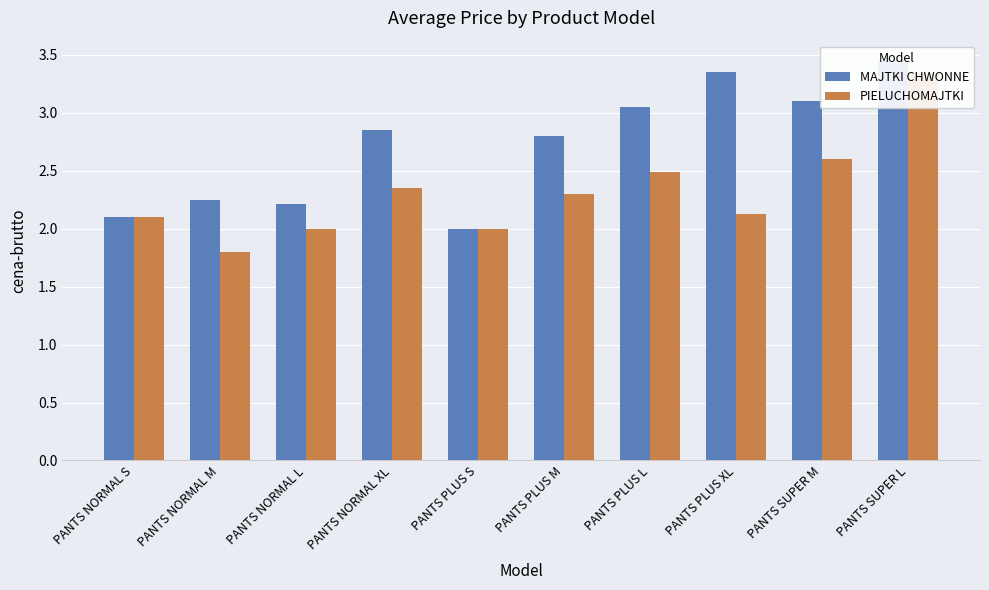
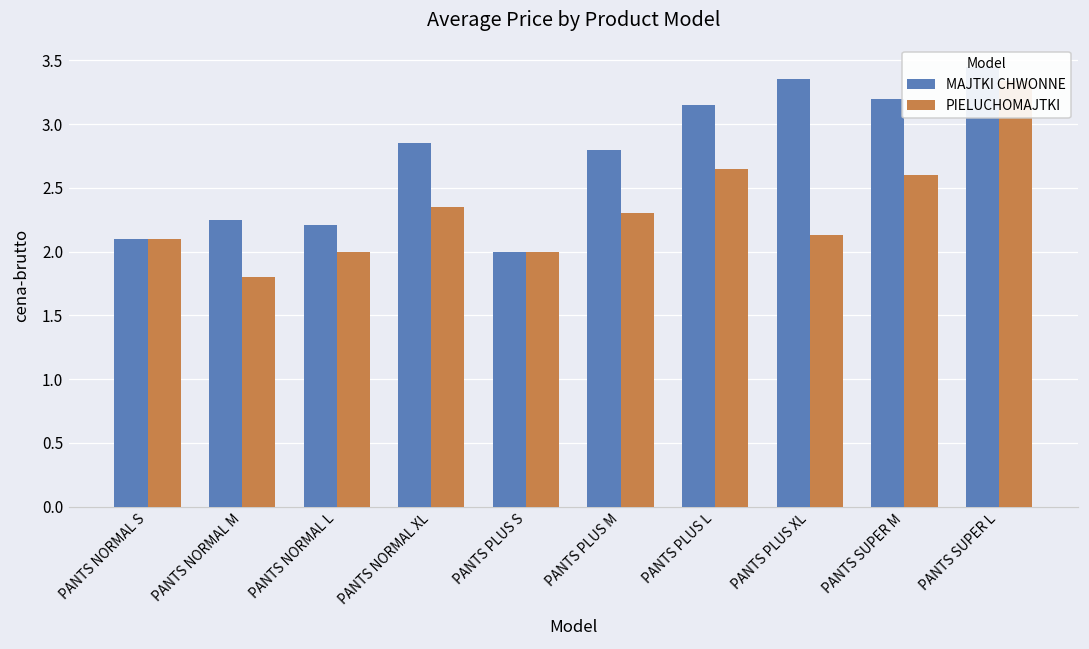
  {
    "MAJTKI CHWONNE": {
      "PANTS NORMAL S": 2.10,
      "PANTS NORMAL M": 2.25,
      "PANTS NORMAL L": 2.21,
      "PANTS NORMAL XL": 2.85,
      "PANTS PLUS S": 2.00,
      "PANTS PLUS M": 2.80,
-     "PANTS PLUS L": 3.05,
+     "PANTS PLUS L": 3.15,
      "PANTS PLUS XL": 3.35,
-     "PANTS SUPER M": 3.1
+     "PANTS SUPER M": 3.2
    },
    "PIELUCHOMAJTKI": {
      "PANTS NORMAL S": 2.10,
      "PANTS NORMAL M": 1.80,
      "PANTS NORMAL L": 2.00,
      "PANTS NORMAL XL": 2.35,
      "PANTS PLUS S": 2.00,
      "PANTS PLUS M": 2.30,
-     "PANTS PLUS L": 2.49,
+     "PANTS PLUS L": 2.65,
      "PANTS PLUS XL": 2.13,
      "PANTS SUPER M": 2.60
    }
  }
